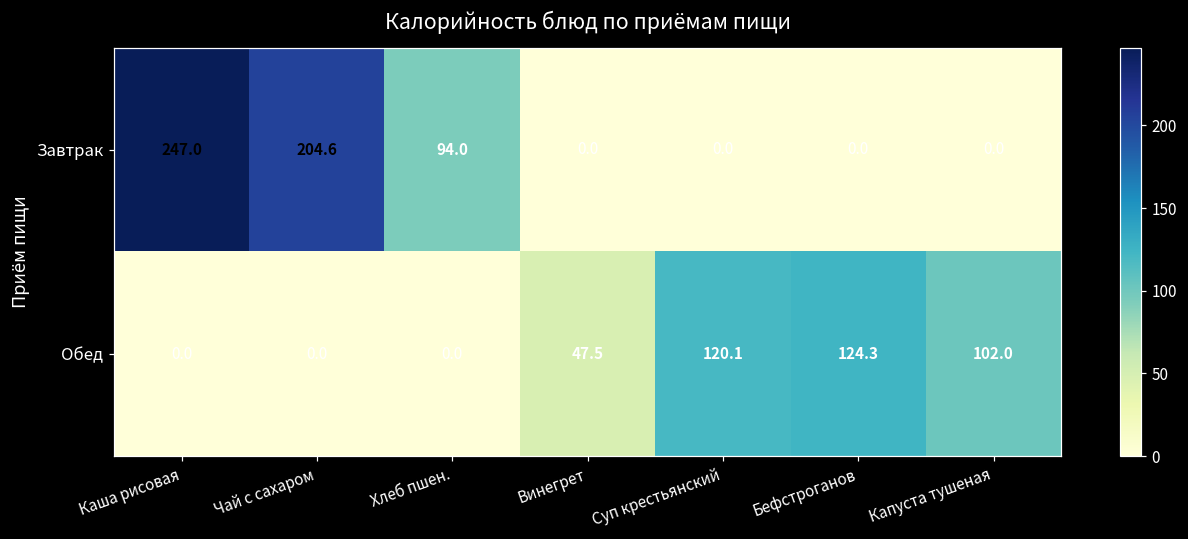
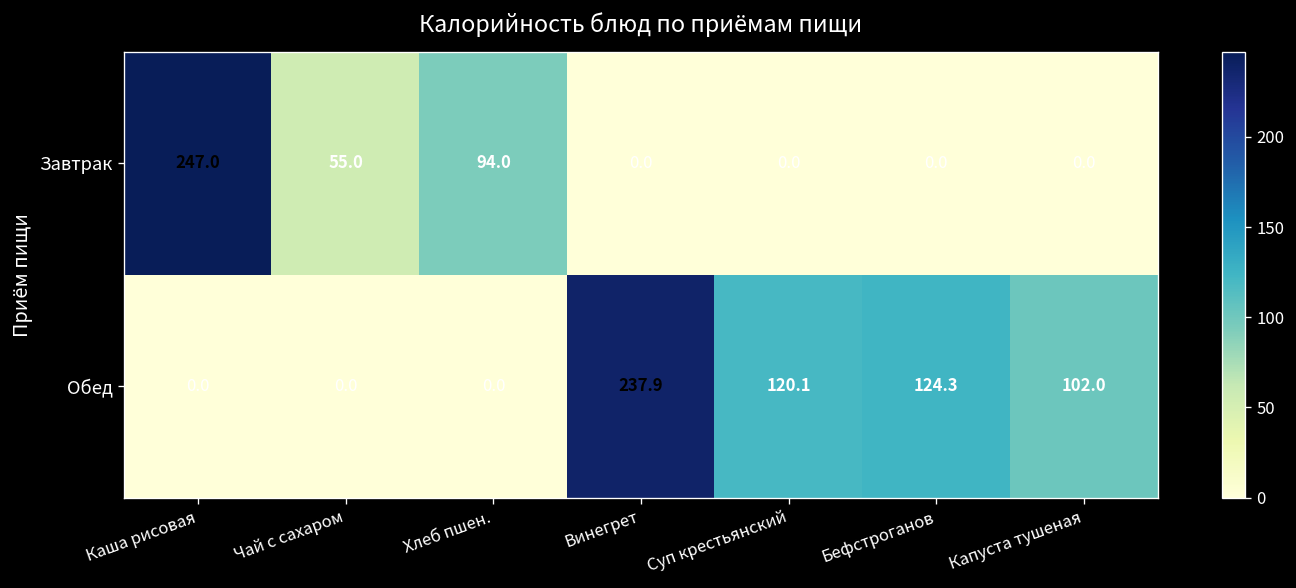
  {
    "Завтрак": {
      "Каша рисовая": 247.0,
-     "Чай с сахаром": 204.6,
+     "Чай с сахаром": 55.0,
      "Хлеб пшен.": 94.0
    },
    "Обед": {
-     "Винегрет": 47.5,
+     "Винегрет": 237.9,
      "Суп крестьянский": 120.1,
      "Бефстроганов": 124.3,
      "Капуста тушеная": 102.0
    }
  }
